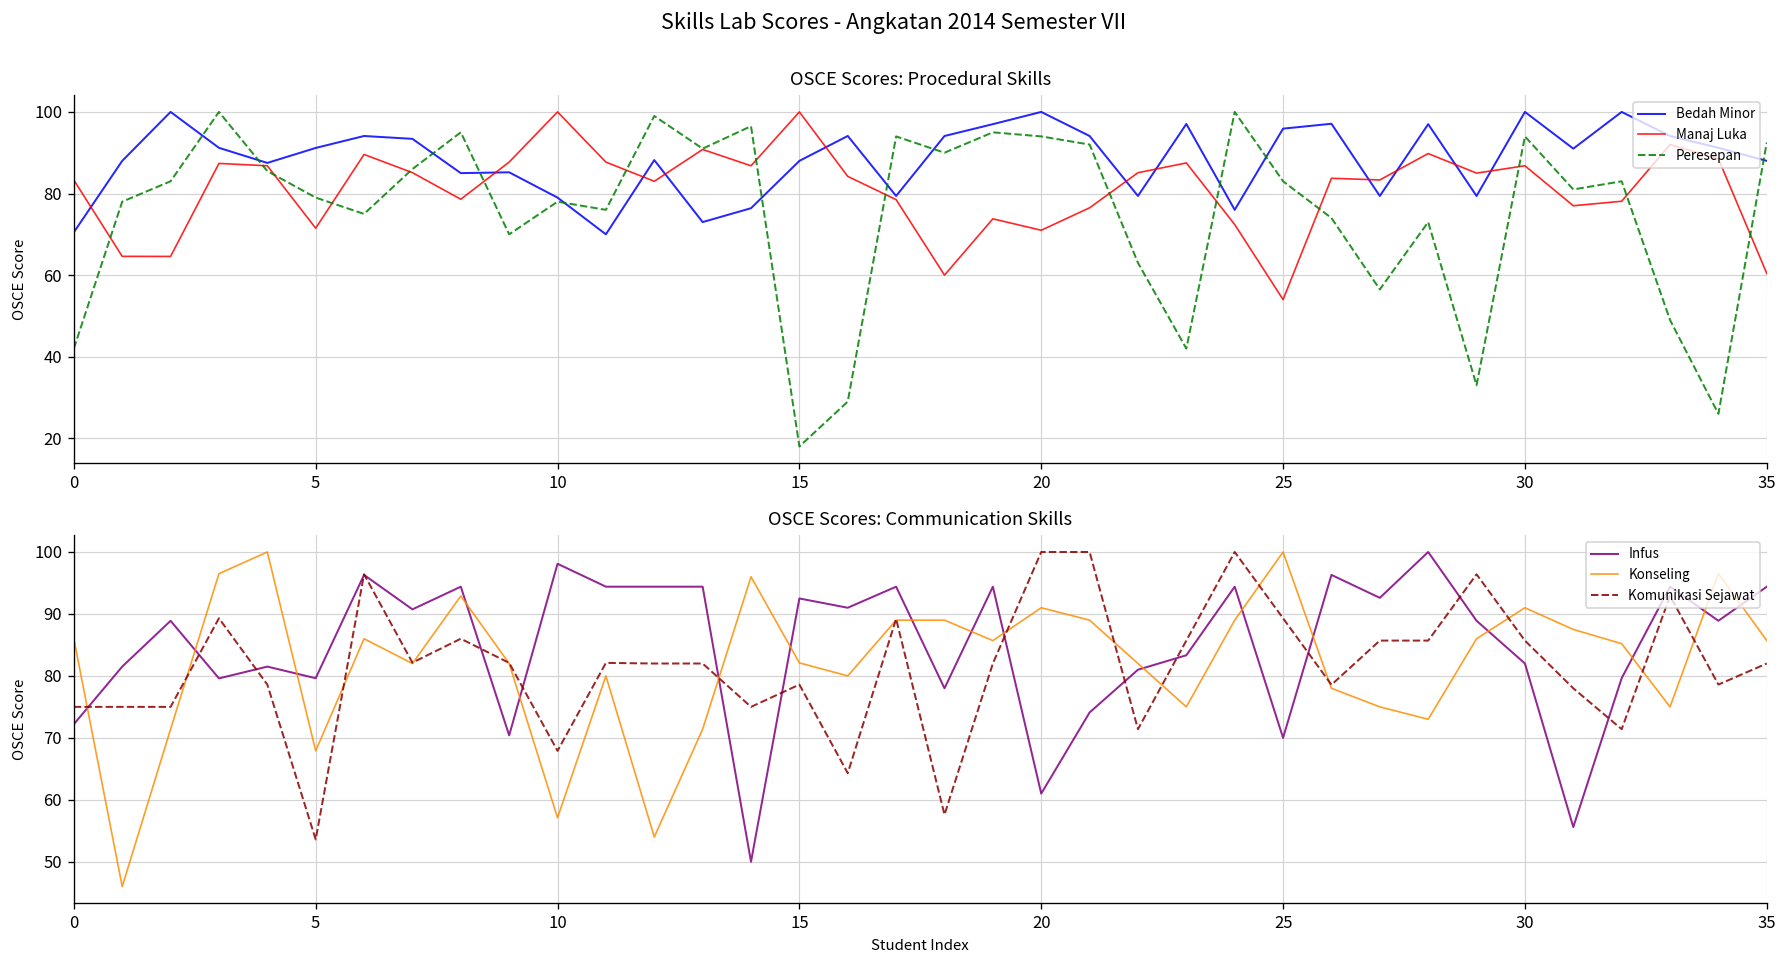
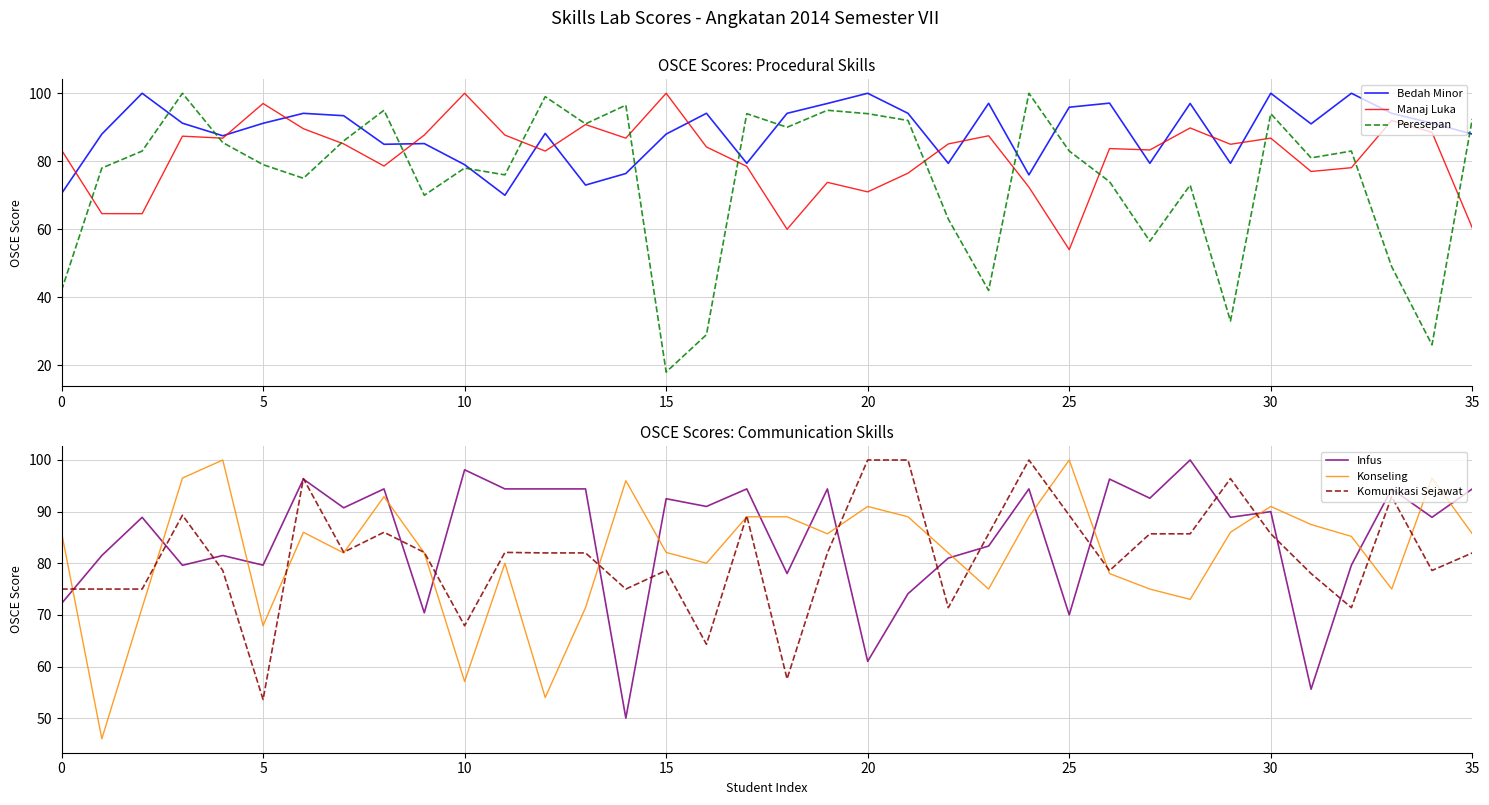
  {
    "OSCE Scores: Procedural Skills": {
      "Bedah Minor": {
        "0": 71,
        "5": 91,
        "10": 79,
        "15": 88,
        "20": 100,
        "25": 96,
        "30": 100,
        "35": 88
      },
      "Manaj Luka": {
        "0": 83,
-       "5": 72,
+       "5": 97,
        "10": 100,
        "15": 100,
        "20": 71,
        "25": 54,
        "30": 87,
        "35": 60
      },
      "Peresepan": {
        "0": 42,
        "5": 79,
        "10": 78,
        "15": 18,
        "20": 94,
        "25": 83,
        "30": 94,
        "35": 93
      }
    },
    "OSCE Scores: Communication Skills": {
      "Infus": {
        "0": 72,
        "5": 80,
        "10": 98,
        "15": 93,
        "20": 61,
        "25": 70,
-       "30": 82,
+       "30": 90,
        "35": 94
      },
      "Konseling": {
        "0": 86,
        "5": 68,
        "10": 57,
        "15": 82,
        "20": 91,
        "25": 100,
        "30": 91,
        "35": 86
      },
      "Komunikasi Sejawat": {
        "0": 75,
        "5": 54,
        "10": 68,
        "15": 79,
        "20": 100,
        "25": 89,
        "30": 86,
        "35": 82
      }
    }
  }
